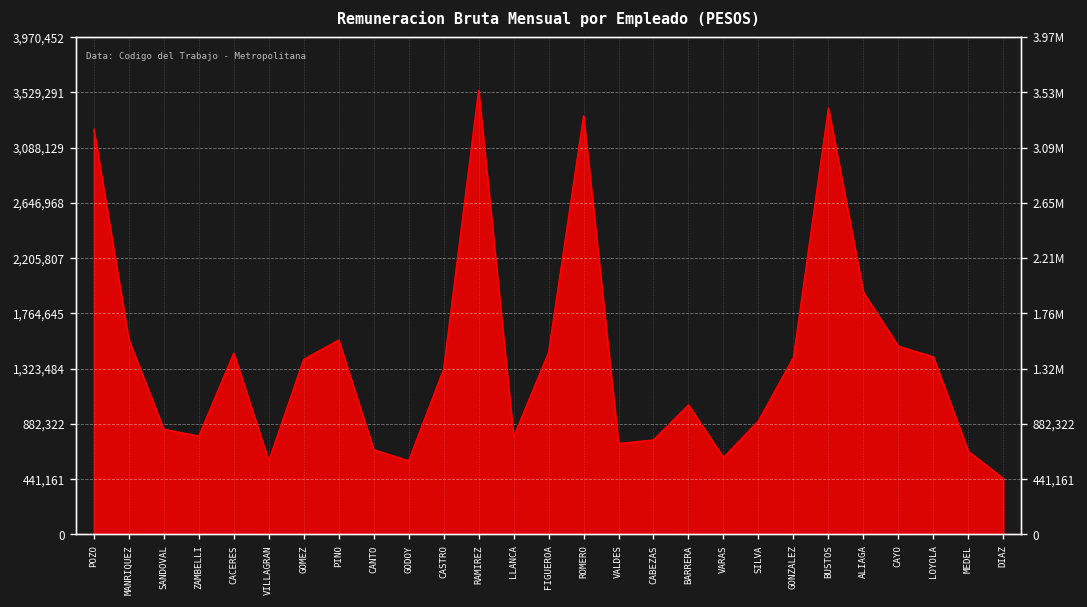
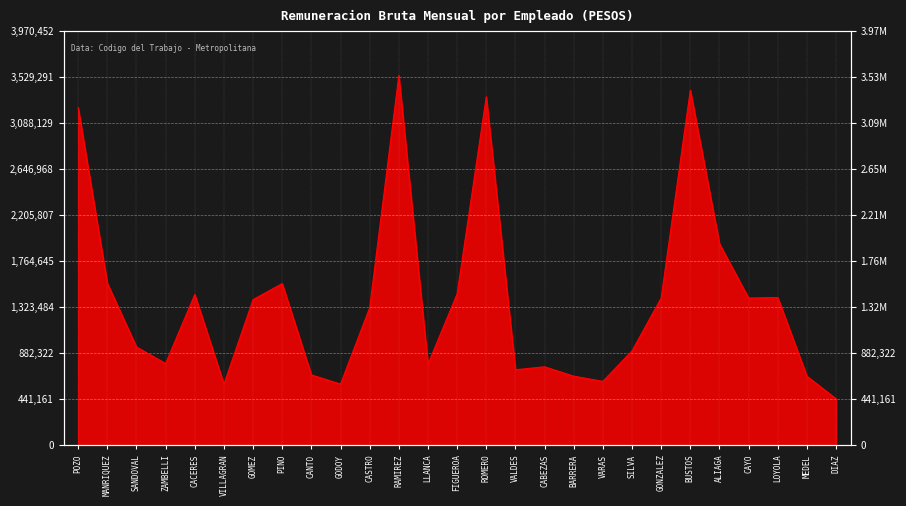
  {
    "POZO": "3,240,000",
    "MANRIQUEZ": "1,550,000",
-   "SANDOVAL": "840,000",
+   "SANDOVAL": "940,000",
    "ZAMBELLI": "780,000",
    "CACERES": "1,450,000",
    "VILLAGRAN": "590,000",
    "GOMEZ": "1,400,000",
    "PINO": "1,550,000",
    "CANTO": "680,000",
    "GODOY": "590,000",
    "CASTRO": "1,320,000",
    "RAMIREZ": "3,550,000",
    "LLANCA": "780,000",
    "FIGUEROA": "1,450,000",
    "ROMERO": "3,340,000",
    "VALDES": "720,000",
    "CABEZAS": "750,000",
-   "BARRERA": "1,030,000",
+   "BARRERA": "660,000",
    "VARAS": "610,000",
    "SILVA": "910,000",
    "GONZALEZ": "1,410,000",
    "BUSTOS": "3,400,000",
    "ALIAGA": "1,930,000",
-   "CAYO": "1,500,000",
+   "CAYO": "1,410,000",
    "LOYOLA": "1,420,000",
    "MEDEL": "660,000",
    "DIAZ": "450,000"
  }
